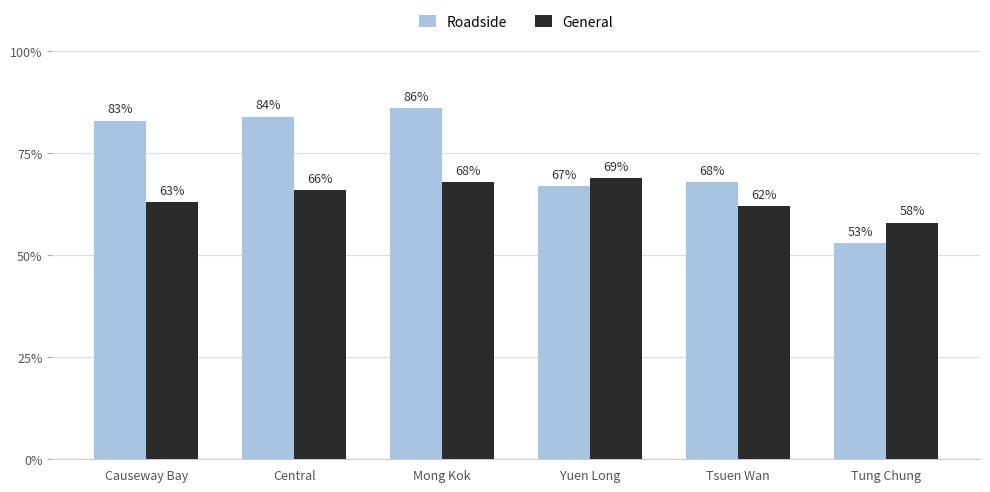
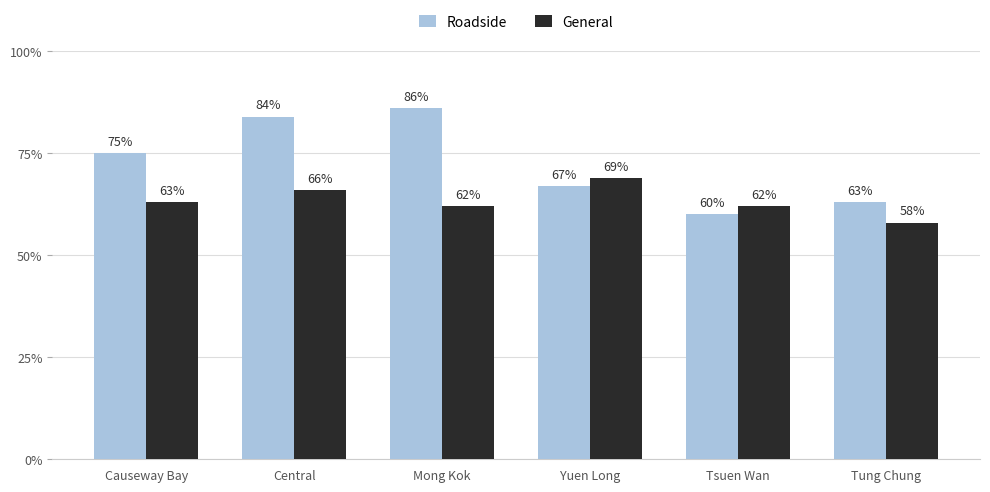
  {
    "Roadside": {
-     "Causeway Bay": "83%",
+     "Causeway Bay": "75%",
      "Central": "84%",
      "Mong Kok": "86%",
      "Yuen Long": "67%",
-     "Tsuen Wan": "68%",
-     "Tung Chung": "53%"
+     "Tsuen Wan": "60%",
+     "Tung Chung": "63%"
    },
    "General": {
      "Causeway Bay": "63%",
      "Central": "66%",
-     "Mong Kok": "68%",
+     "Mong Kok": "62%",
      "Yuen Long": "69%",
      "Tsuen Wan": "62%",
      "Tung Chung": "58%"
    }
  }
